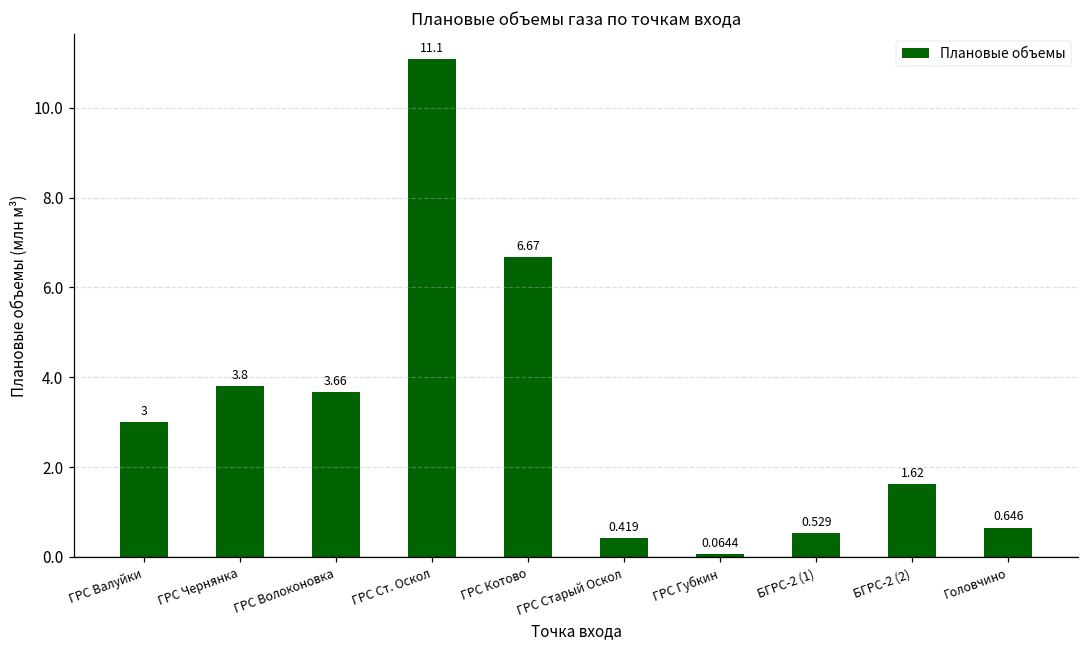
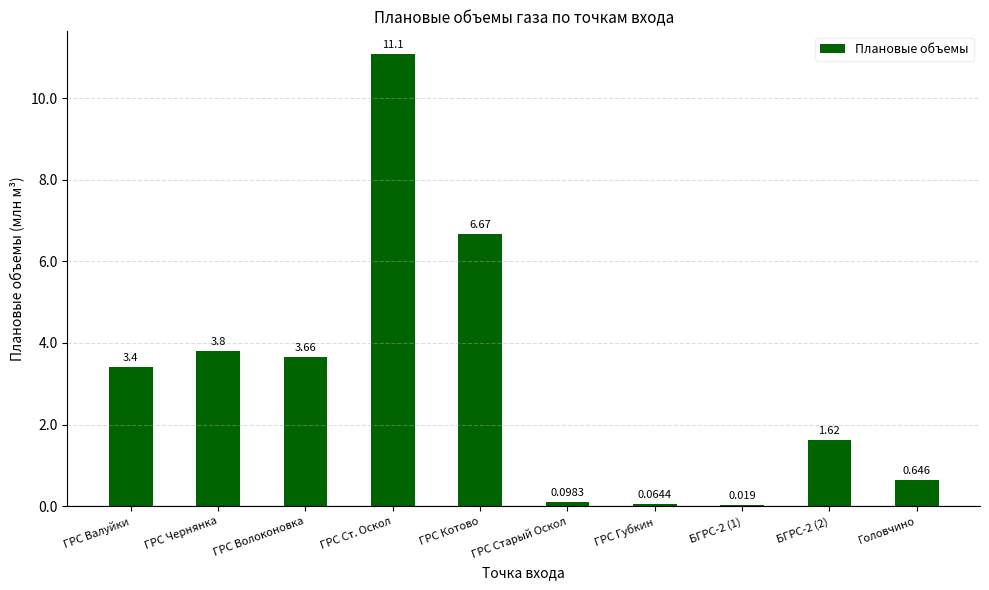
  {
-   "ГРС Валуйки": 3,
+   "ГРС Валуйки": 3.4,
    "ГРС Чернянка": 3.8,
    "ГРС Волоконовка": 3.66,
    "ГРС Ст. Оскол": 11.1,
    "ГРС Котово": 6.67,
-   "ГРС Старый Оскол": 0.419,
+   "ГРС Старый Оскол": 0.0983,
    "ГРС Губкин": 0.0644,
-   "БГРС-2 (1)": 0.529,
+   "БГРС-2 (1)": 0.019,
    "БГРС-2 (2)": 1.62,
    "Головчино": 0.646
  }
